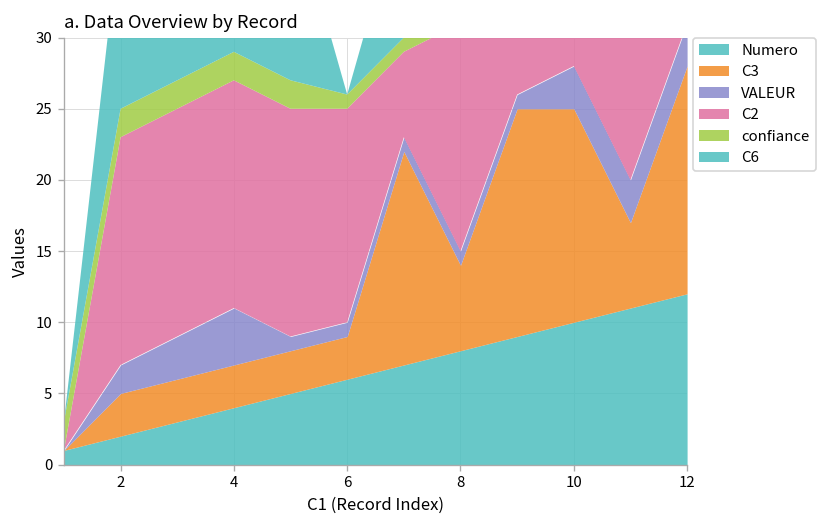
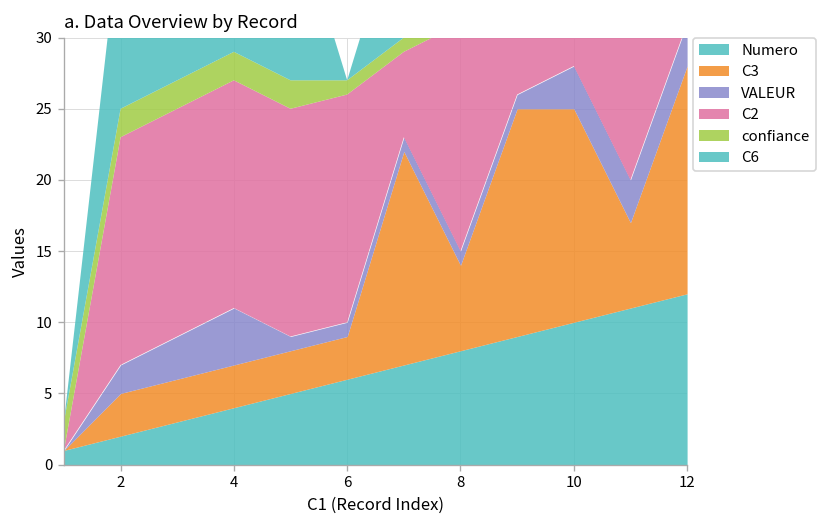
  {
    "C3": {
      "2": 3,
      "4": 3,
      "6": 3,
      "8": 6,
      "10": 15,
      "12": 16
    },
    "VALEUR": {
      "2": 2,
      "4": 4,
      "6": 1,
      "8": 1,
      "10": 3
    },
    "C2": {
      "2": 16,
      "4": 16,
-     "6": 15
+     "6": 16
    },
    "confiance": {
      "2": 2,
      "4": 2
    }
  }
